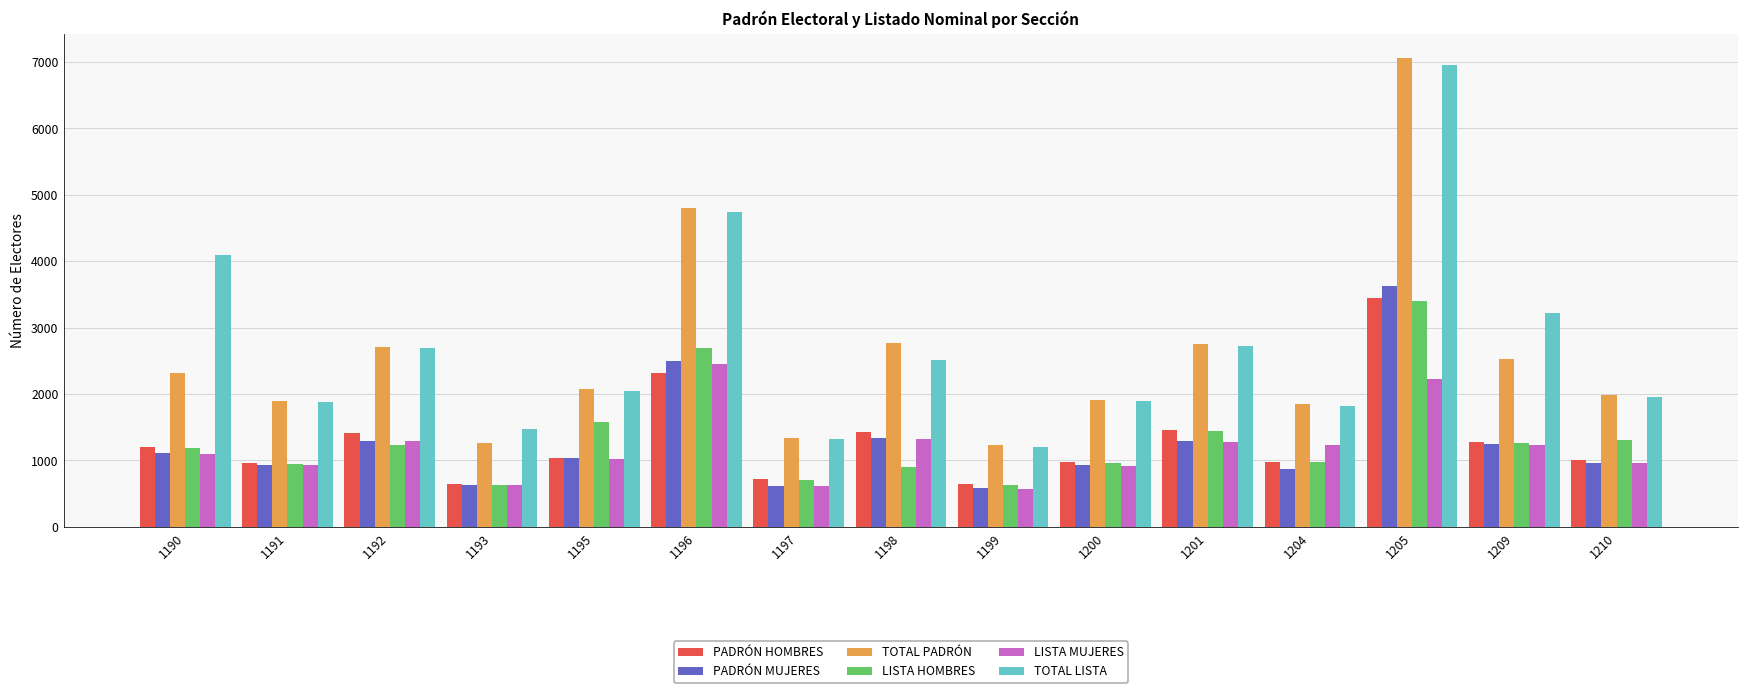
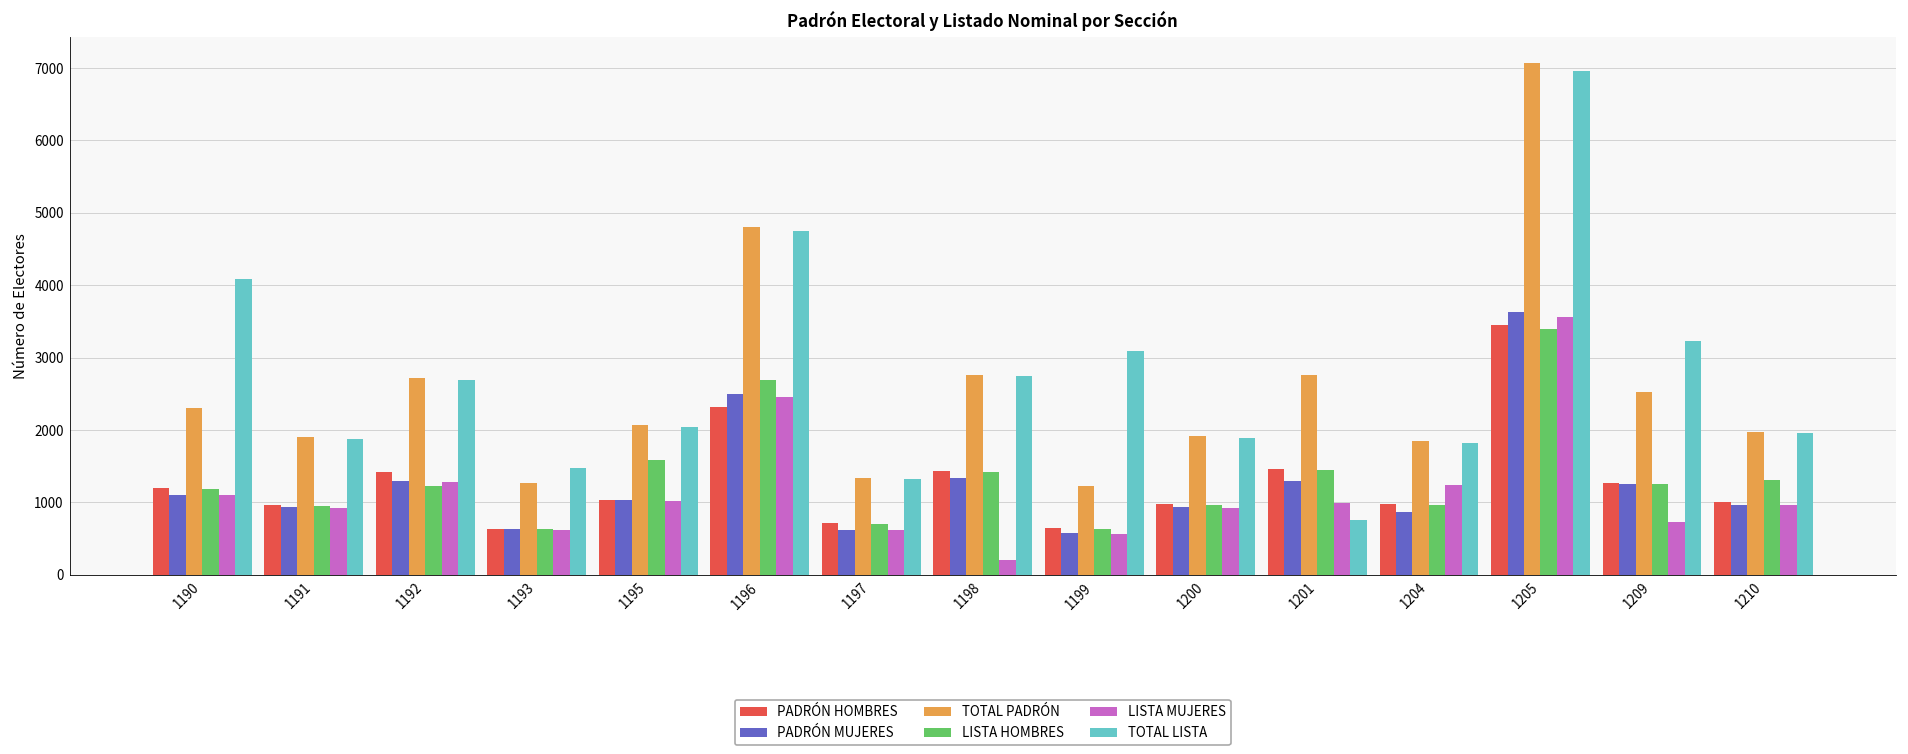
  {
    "PADRÓN HOMBRES": {
      "1190": 1200,
      "1191": 1000,
      "1192": 1400,
      "1193": 600,
      "1195": 1000,
      "1196": 2300,
      "1197": 700,
      "1198": 1400,
      "1199": 600,
      "1200": 1000,
      "1201": 1500,
      "1204": 1000,
      "1205": 3400,
      "1209": 1300,
      "1210": 1000
    },
    "PADRÓN MUJERES": {
      "1190": 1100,
      "1191": 900,
      "1192": 1300,
      "1193": 600,
      "1195": 1000,
      "1196": 2500,
      "1197": 600,
      "1198": 1300,
      "1199": 600,
      "1200": 900,
      "1201": 1300,
      "1204": 900,
      "1205": 3600,
      "1209": 1300,
      "1210": 1000
    },
    "TOTAL PADRÓN": {
      "1190": 2300,
      "1191": 1900,
      "1192": 2700,
      "1193": 1300,
      "1195": 2100,
      "1196": 4800,
      "1197": 1300,
      "1198": 2800,
      "1199": 1200,
      "1200": 1900,
      "1201": 2800,
      "1204": 1800,
      "1205": 7100,
      "1209": 2500,
      "1210": 2000
    },
    "LISTA HOMBRES": {
      "1190": 1200,
      "1191": 1000,
      "1192": 1200,
      "1193": 600,
      "1195": 1600,
      "1196": 2700,
      "1197": 700,
-     "1198": 900,
+     "1198": 1400,
      "1199": 600,
      "1200": 1000,
      "1201": 1400,
      "1204": 1000,
      "1205": 3400,
      "1209": 1300,
      "1210": 1300
    },
    "LISTA MUJERES": {
      "1190": 1100,
      "1191": 900,
      "1192": 1300,
      "1193": 600,
      "1195": 1000,
      "1196": 2500,
      "1197": 600,
-     "1198": 1300,
+     "1198": 200,
      "1199": 600,
      "1200": 900,
-     "1201": 1300,
+     "1201": 1000,
      "1204": 1200,
-     "1205": 2200,
-     "1209": 1200,
+     "1205": 3600,
+     "1209": 700,
      "1210": 1000
    },
    "TOTAL LISTA": {
      "1190": 4100,
      "1191": 1900,
      "1192": 2700,
      "1193": 1500,
      "1195": 2000,
      "1196": 4700,
      "1197": 1300,
-     "1198": 2500,
-     "1199": 1200,
+     "1198": 2700,
+     "1199": 3100,
      "1200": 1900,
-     "1201": 2700,
+     "1201": 800,
      "1204": 1800,
      "1205": 7000,
      "1209": 3200,
      "1210": 2000
    }
  }
